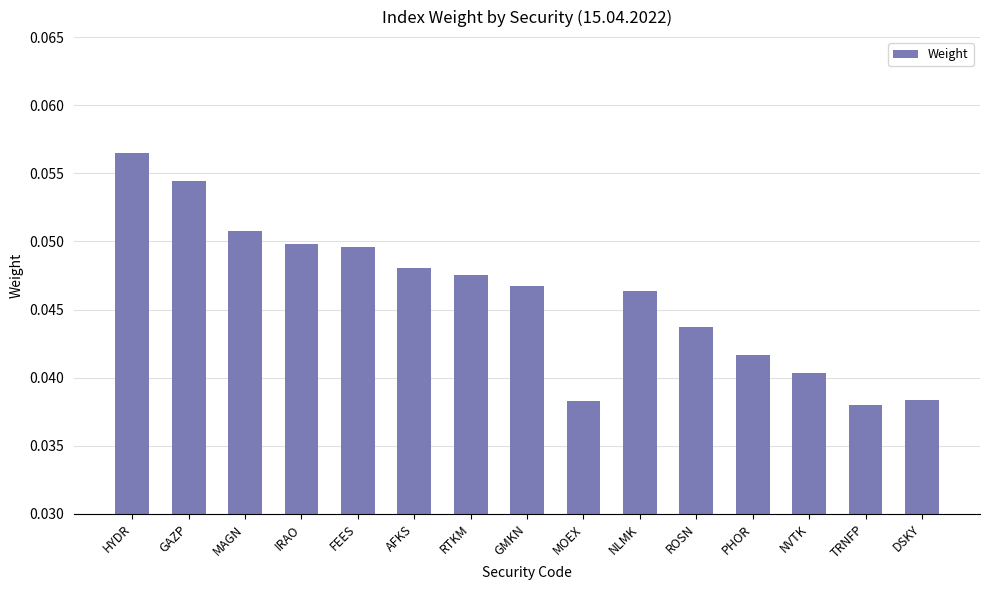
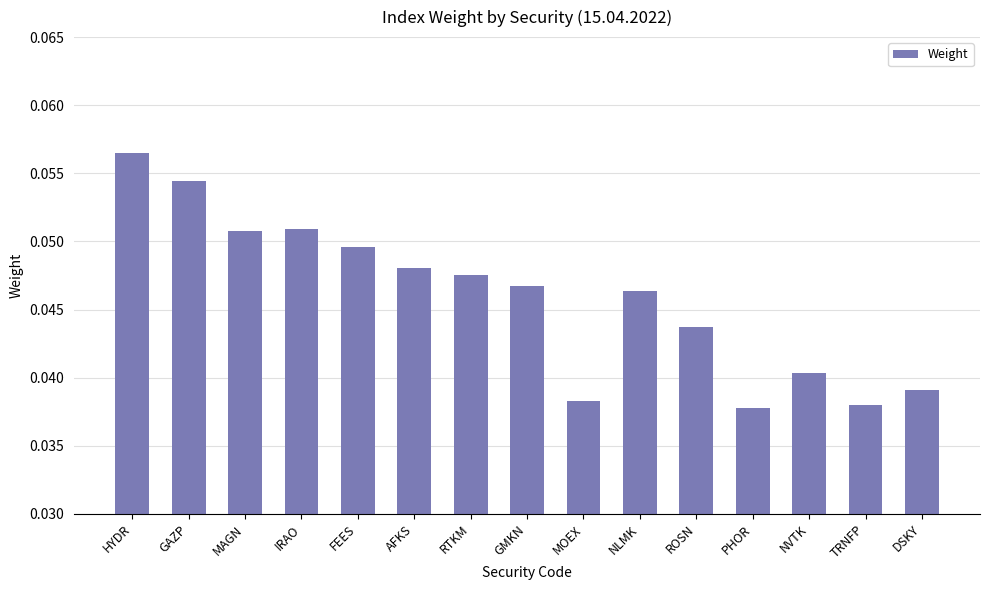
  {
    "HYDR": 0.0565,
    "GAZP": 0.0544,
    "MAGN": 0.0507,
-   "IRAO": 0.0498,
+   "IRAO": 0.0509,
    "FEES": 0.0496,
    "AFKS": 0.0480,
    "RTKM": 0.0475,
    "GMKN": 0.0468,
    "MOEX": 0.0383,
    "NLMK": 0.0463,
    "ROSN": 0.0437,
-   "PHOR": 0.0416,
+   "PHOR": 0.0377,
    "NVTK": 0.0404,
    "TRNFP": 0.0380,
-   "DSKY": 0.0384
+   "DSKY": 0.0391
  }
